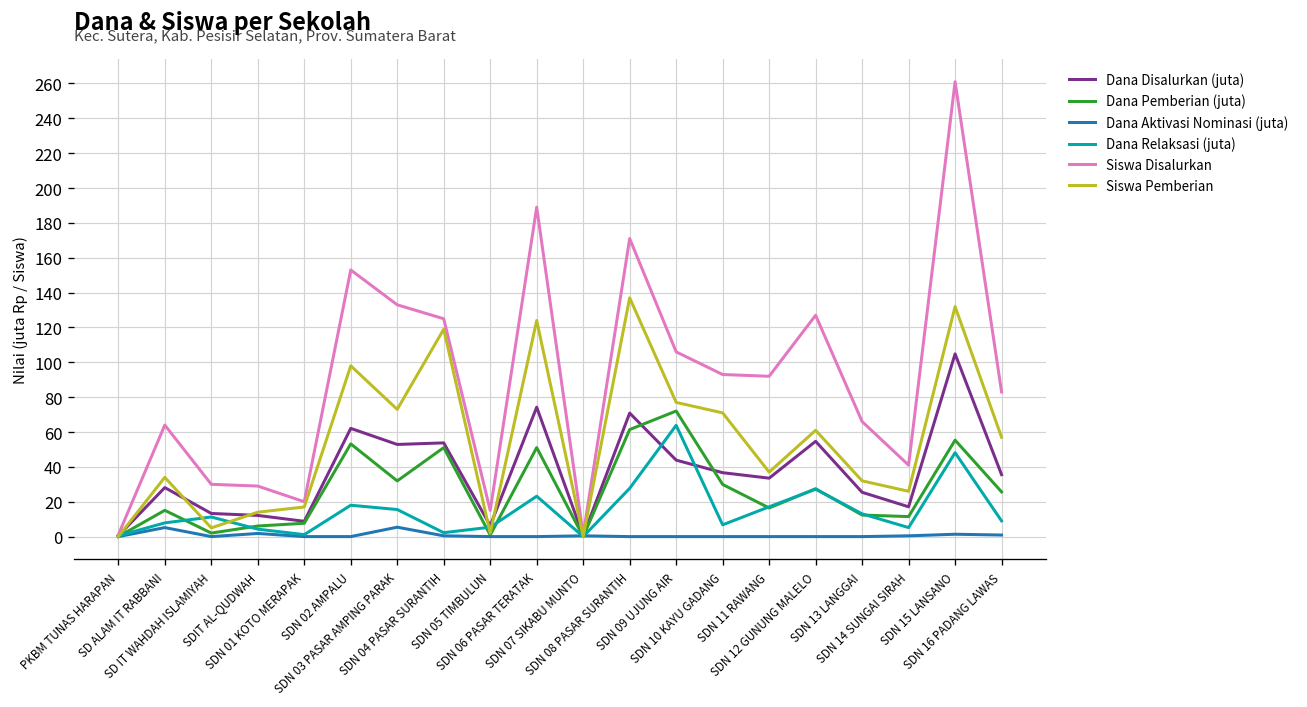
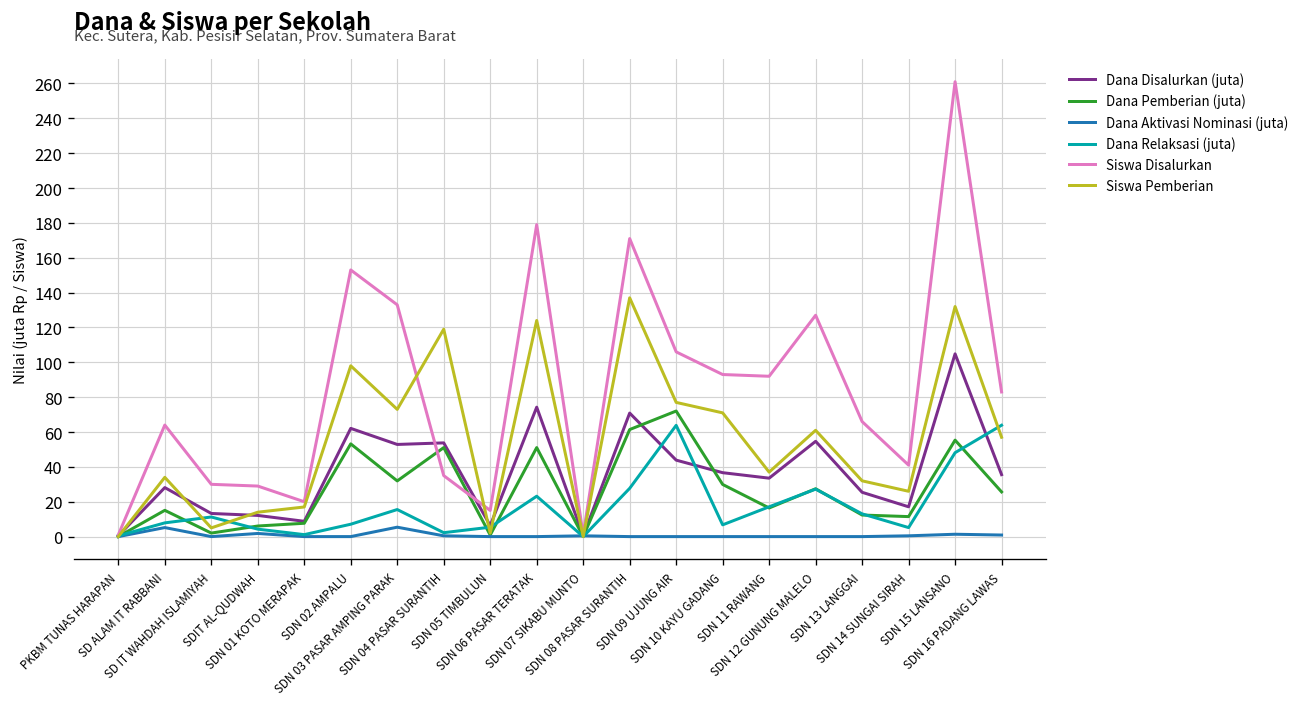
  {
    "Dana Disalurkan (juta)": {
      "SD ALAM IT RABBANI": 28,
      "SD IT WAHDAH ISLAMIYAH": 13,
      "SDIT AL-QUDWAH": 12,
      "SDN 02 AMPALU": 62,
      "SDN 03 PASAR AMPING PARAK": 53,
      "SDN 04 PASAR SURANTIH": 54,
      "SDN 06 PASAR TERATAK": 74,
      "SDN 08 PASAR SURANTIH": 71,
      "SDN 09 UJUNG AIR": 44,
      "SDN 10 KAYU GADANG": 37,
      "SDN 11 RAWANG": 34,
      "SDN 12 GUNUNG MALELO": 55,
      "SDN 13 LANGGAI": 25,
      "SDN 14 SUNGAI SIRAH": 17,
      "SDN 15 LANSANO": 105,
      "SDN 16 PADANG LAWAS": 36
    },
    "Dana Pemberian (juta)": {
      "SD ALAM IT RABBANI": 15,
      "SD IT WAHDAH ISLAMIYAH": 2,
      "SDIT AL-QUDWAH": 6,
      "SDN 02 AMPALU": 53,
      "SDN 03 PASAR AMPING PARAK": 32,
      "SDN 04 PASAR SURANTIH": 51,
      "SDN 06 PASAR TERATAK": 51,
      "SDN 08 PASAR SURANTIH": 61,
      "SDN 09 UJUNG AIR": 72,
      "SDN 10 KAYU GADANG": 30,
      "SDN 14 SUNGAI SIRAH": 11,
      "SDN 15 LANSANO": 55,
      "SDN 16 PADANG LAWAS": 26
    },
    "Dana Aktivasi Nominasi (juta)": {
      "SD ALAM IT RABBANI": 5,
      "SD IT WAHDAH ISLAMIYAH": 0,
      "SDIT AL-QUDWAH": 2,
      "SDN 02 AMPALU": 0,
      "SDN 03 PASAR AMPING PARAK": 5,
      "SDN 04 PASAR SURANTIH": 0,
      "SDN 06 PASAR TERATAK": 0,
      "SDN 08 PASAR SURANTIH": 0,
      "SDN 09 UJUNG AIR": 0,
      "SDN 10 KAYU GADANG": 0,
      "SDN 11 RAWANG": 0,
      "SDN 12 GUNUNG MALELO": 0,
      "SDN 13 LANGGAI": 0,
      "SDN 14 SUNGAI SIRAH": 0,
      "SDN 15 LANSANO": 1,
      "SDN 16 PADANG LAWAS": 1
    },
    "Dana Relaksasi (juta)": {
      "SD ALAM IT RABBANI": 8,
      "SD IT WAHDAH ISLAMIYAH": 11,
      "SDIT AL-QUDWAH": 4,
-     "SDN 02 AMPALU": 18,
+     "SDN 02 AMPALU": 7,
      "SDN 03 PASAR AMPING PARAK": 16,
      "SDN 04 PASAR SURANTIH": 2,
      "SDN 06 PASAR TERATAK": 23,
      "SDN 08 PASAR SURANTIH": 28,
      "SDN 09 UJUNG AIR": 64,
      "SDN 10 KAYU GADANG": 7,
      "SDN 14 SUNGAI SIRAH": 5,
      "SDN 15 LANSANO": 48,
-     "SDN 16 PADANG LAWAS": 9
+     "SDN 16 PADANG LAWAS": 64
    },
    "Siswa Disalurkan": {
      "SD ALAM IT RABBANI": 64,
      "SD IT WAHDAH ISLAMIYAH": 30,
      "SDIT AL-QUDWAH": 29,
      "SDN 01 KOTO MERAPAK": 20,
      "SDN 02 AMPALU": 153,
      "SDN 03 PASAR AMPING PARAK": 133,
-     "SDN 04 PASAR SURANTIH": 125,
+     "SDN 04 PASAR SURANTIH": 35,
      "SDN 05 TIMBULUN": 15,
-     "SDN 06 PASAR TERATAK": 189,
+     "SDN 06 PASAR TERATAK": 179,
      "SDN 08 PASAR SURANTIH": 171,
      "SDN 09 UJUNG AIR": 106,
      "SDN 10 KAYU GADANG": 93,
      "SDN 11 RAWANG": 92,
      "SDN 12 GUNUNG MALELO": 127,
      "SDN 13 LANGGAI": 66,
      "SDN 14 SUNGAI SIRAH": 41,
      "SDN 15 LANSANO": 261,
      "SDN 16 PADANG LAWAS": 83
    },
    "Siswa Pemberian": {
      "SD ALAM IT RABBANI": 34,
      "SD IT WAHDAH ISLAMIYAH": 5,
      "SDIT AL-QUDWAH": 14,
      "SDN 01 KOTO MERAPAK": 17,
      "SDN 02 AMPALU": 98,
      "SDN 03 PASAR AMPING PARAK": 73,
      "SDN 04 PASAR SURANTIH": 119,
      "SDN 06 PASAR TERATAK": 124,
      "SDN 08 PASAR SURANTIH": 137,
      "SDN 09 UJUNG AIR": 77,
      "SDN 10 KAYU GADANG": 71,
      "SDN 11 RAWANG": 37,
      "SDN 12 GUNUNG MALELO": 61,
      "SDN 13 LANGGAI": 32,
      "SDN 14 SUNGAI SIRAH": 26,
      "SDN 15 LANSANO": 132,
      "SDN 16 PADANG LAWAS": 57
    }
  }
